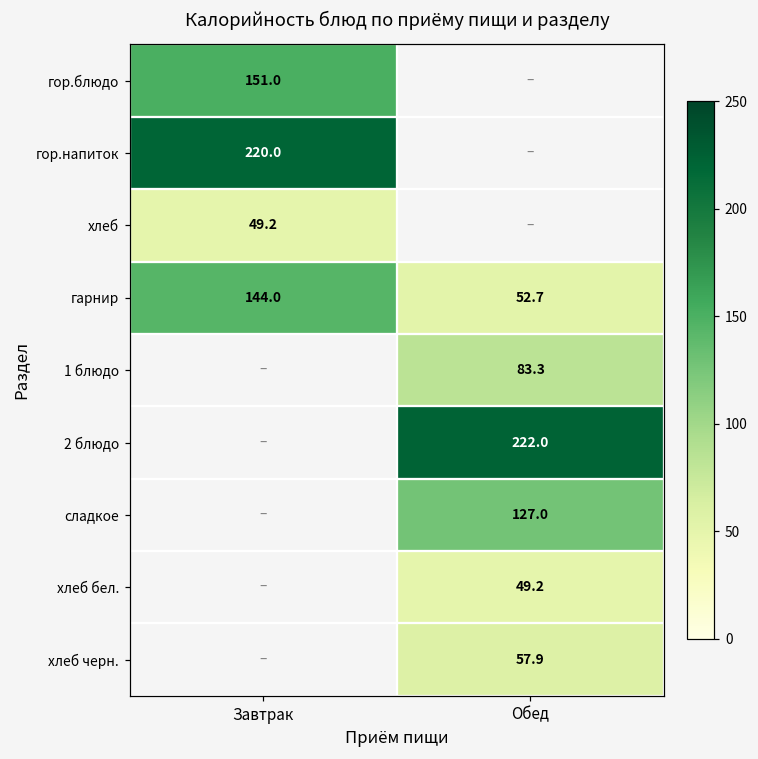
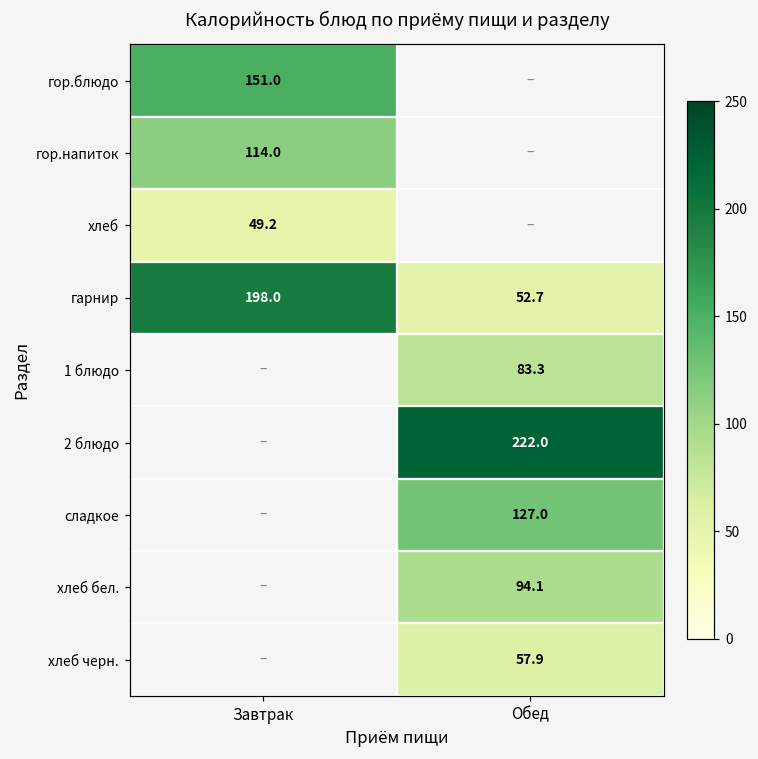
  {
    "гор.блюдо": {
      "Завтрак": 151.0
    },
    "гор.напиток": {
-     "Завтрак": 220.0
+     "Завтрак": 114.0
    },
    "хлеб": {
      "Завтрак": 49.2
    },
    "гарнир": {
-     "Завтрак": 144.0,
+     "Завтрак": 198.0,
      "Обед": 52.7
    },
    "1 блюдо": {
      "Обед": 83.3
    },
    "2 блюдо": {
      "Обед": 222.0
    },
    "сладкое": {
      "Обед": 127.0
    },
    "хлеб бел.": {
-     "Обед": 49.2
+     "Обед": 94.1
    },
    "хлеб черн.": {
      "Обед": 57.9
    }
  }
